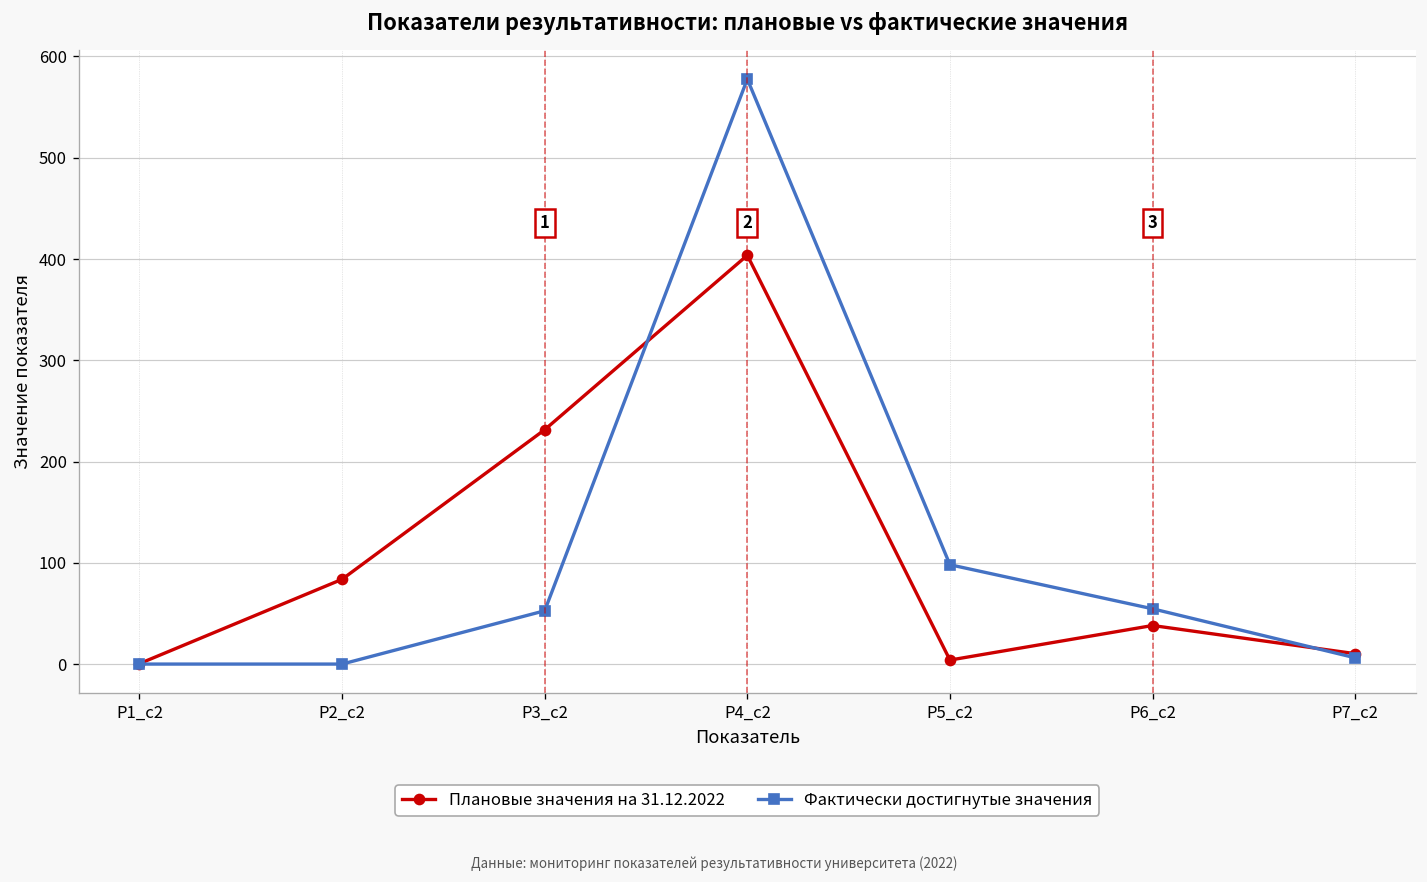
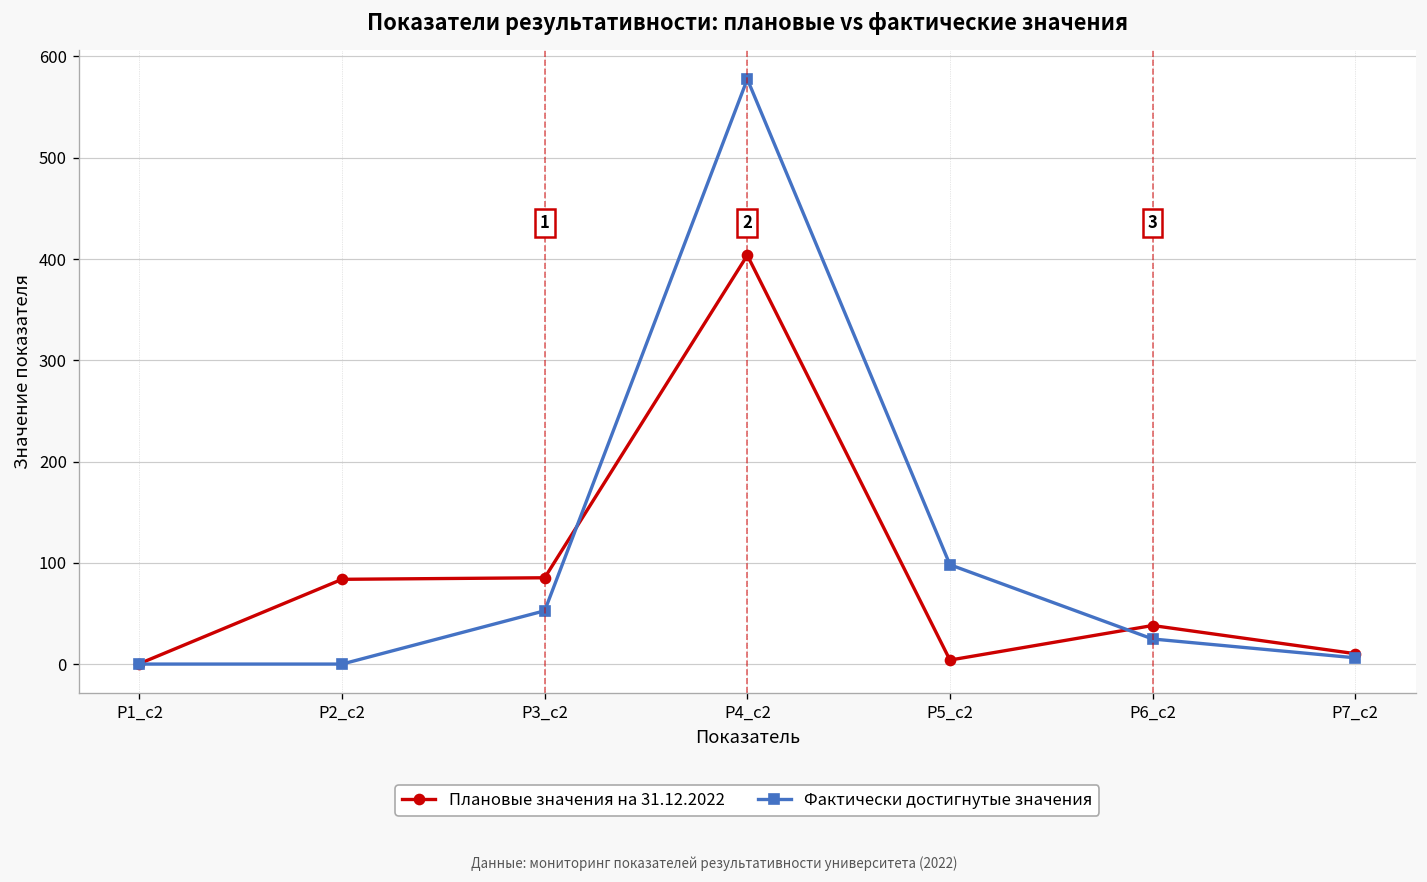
  {
    "Плановые значения на 31.12.2022": {
      "Р2_с2": 80,
-     "Р3_c2": 230,
+     "Р3_c2": 90,
      "Р5_c2": 0,
      "Р6_c2": 40,
      "Р7_c2": 10
    },
    "Фактически достигнутые значения": {
      "Р2_с2": 0,
      "Р3_c2": 50,
      "Р4_c2": 580,
      "Р5_c2": 100,
-     "Р6_c2": 50,
+     "Р6_c2": 20,
      "Р7_c2": 10
    }
  }
